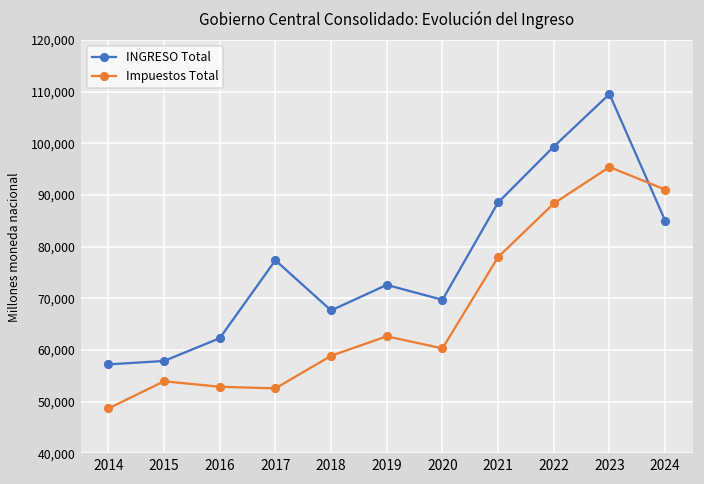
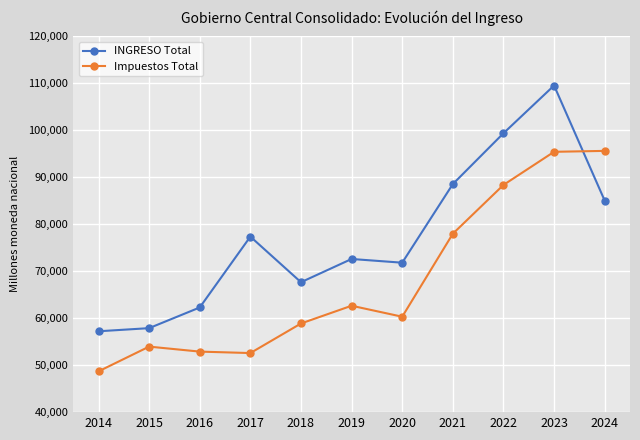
  {
    "INGRESO Total": {
      "2014": "57,000",
      "2015": "58,000",
      "2016": "62,000",
      "2017": "77,000",
      "2018": "68,000",
      "2019": "73,000",
-     "2020": "70,000",
+     "2020": "72,000",
      "2021": "89,000",
      "2022": "99,000",
      "2023": "110,000",
      "2024": "85,000"
    },
    "Impuestos Total": {
      "2014": "49,000",
      "2015": "54,000",
      "2016": "53,000",
      "2017": "53,000",
      "2018": "59,000",
      "2019": "63,000",
      "2020": "60,000",
      "2021": "78,000",
      "2022": "88,000",
      "2023": "95,000",
-     "2024": "91,000"
+     "2024": "96,000"
    }
  }
